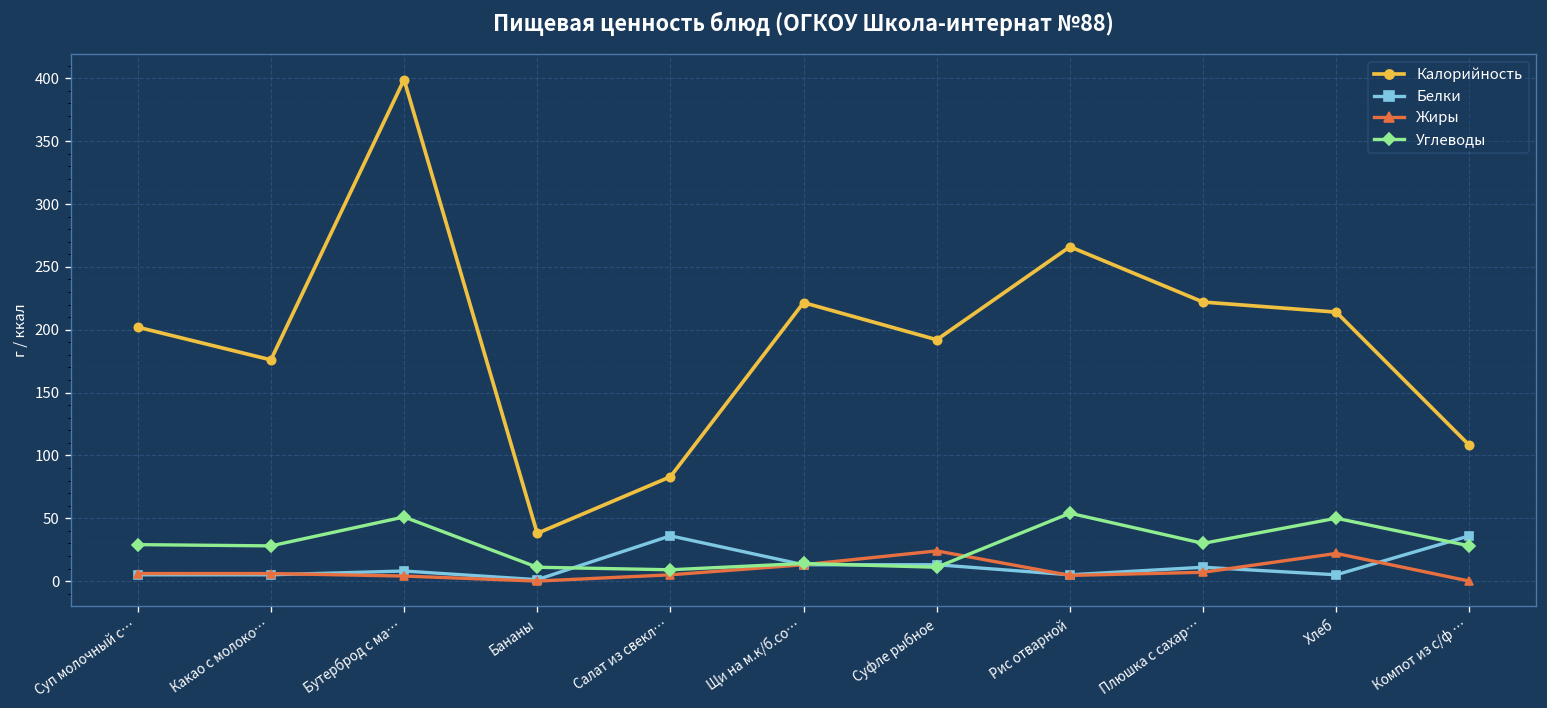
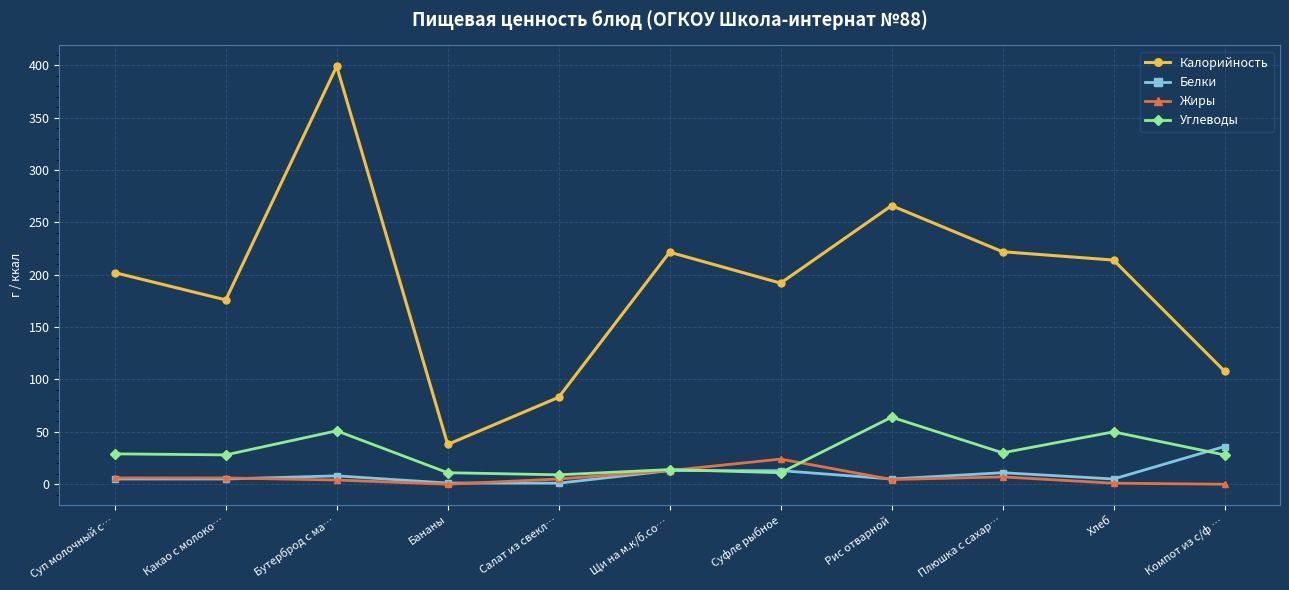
  {
    "Калорийность": {
      "Суп молочный с…": 202,
      "Какао с молоко…": 176,
      "Бутерброд с ма…": 399,
      "Бананы": 38,
      "Салат из свекл…": 83,
      "Щи на м.к/б.со…": 222,
      "Суфле рыбное": 192,
      "Рис отварной": 266,
      "Плюшка с сахар…": 222,
      "Хлеб": 214,
      "Компот из с/ф …": 108
    },
    "Белки": {
      "Бутерброд с ма…": 8,
-     "Салат из свекл…": 36,
+     "Салат из свекл…": 1,
      "Плюшка с сахар…": 11,
      "Хлеб": 5,
      "Компот из с/ф …": 36
    },
    "Жиры": {
      "Бутерброд с ма…": 4,
      "Салат из свекл…": 5,
      "Суфле рыбное": 24,
      "Плюшка с сахар…": 7,
-     "Хлеб": 22,
+     "Хлеб": 1,
      "Компот из с/ф …": 0
    },
    "Углеводы": {
      "Суп молочный с…": 29,
      "Какао с молоко…": 28,
      "Бутерброд с ма…": 51,
      "Бананы": 11,
      "Салат из свекл…": 9,
-     "Рис отварной": 54,
+     "Рис отварной": 64,
      "Плюшка с сахар…": 30,
      "Хлеб": 50,
      "Компот из с/ф …": 28
    }
  }
